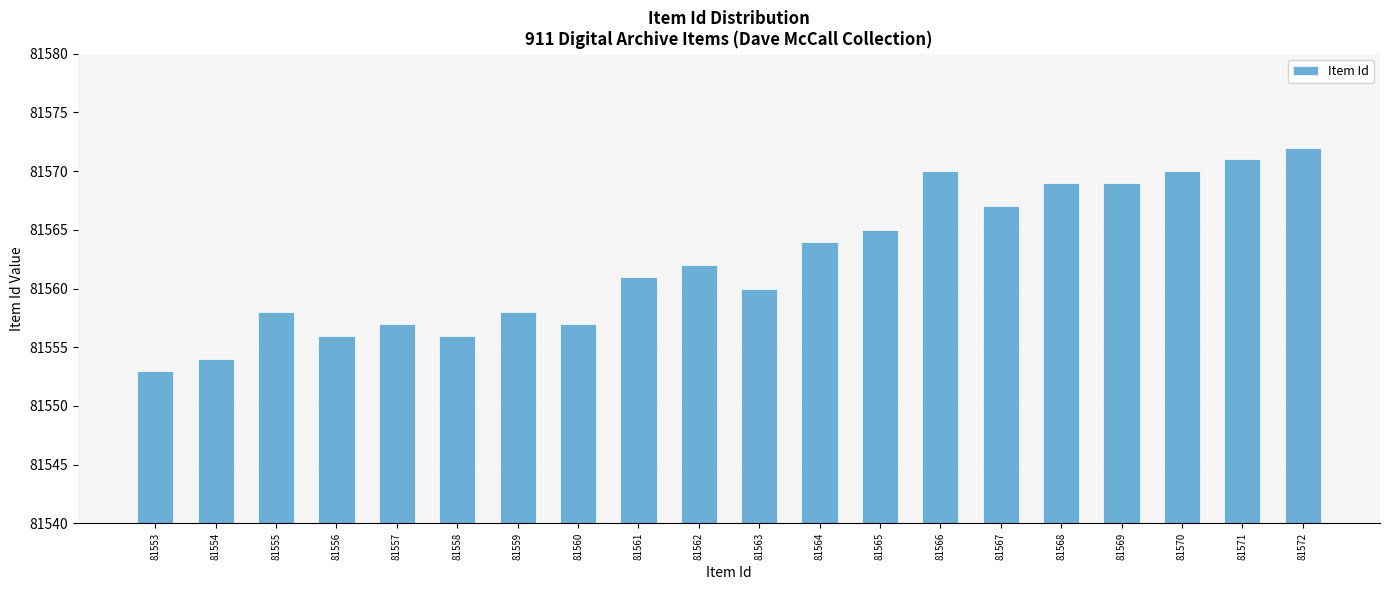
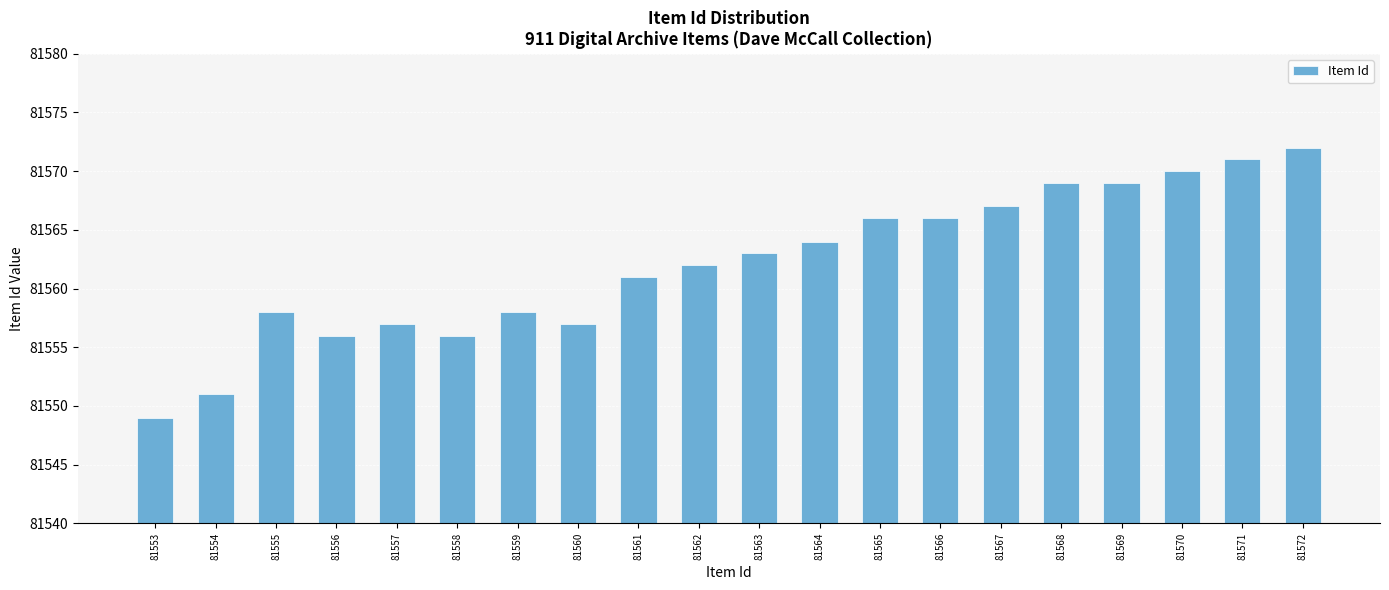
  {
-   "81553": 81553,
-   "81554": 81554,
+   "81553": 81549,
+   "81554": 81551,
    "81555": 81558,
    "81556": 81556,
    "81557": 81557,
    "81558": 81556,
    "81559": 81558,
    "81560": 81557,
    "81561": 81561,
    "81562": 81562,
-   "81563": 81560,
+   "81563": 81563,
    "81564": 81564,
-   "81565": 81565,
-   "81566": 81570,
+   "81565": 81566,
+   "81566": 81566,
    "81567": 81567,
    "81568": 81569,
    "81569": 81569,
    "81570": 81570,
    "81571": 81571,
    "81572": 81572
  }
